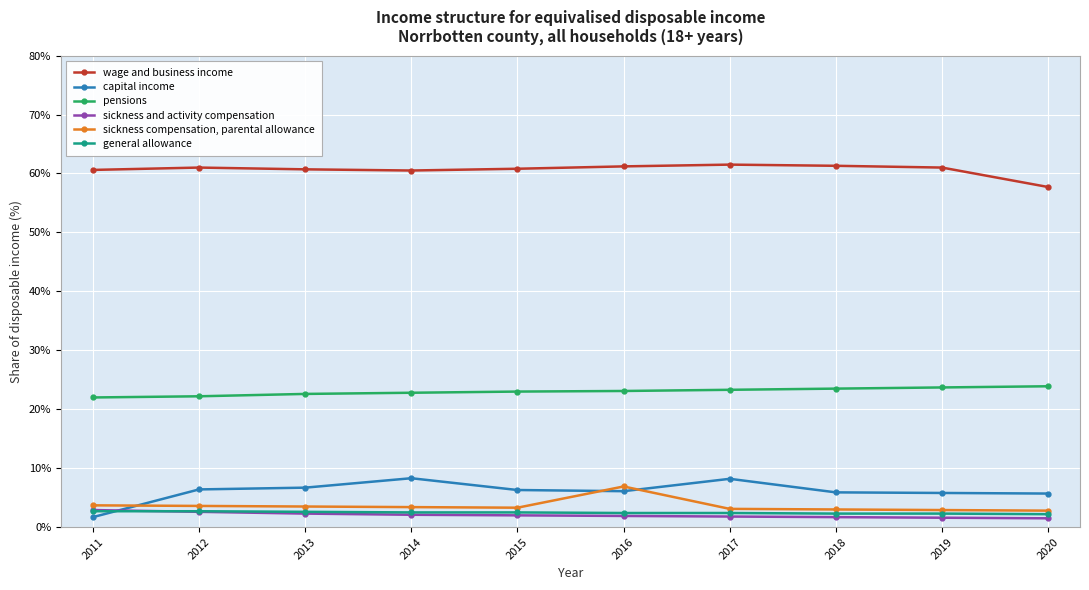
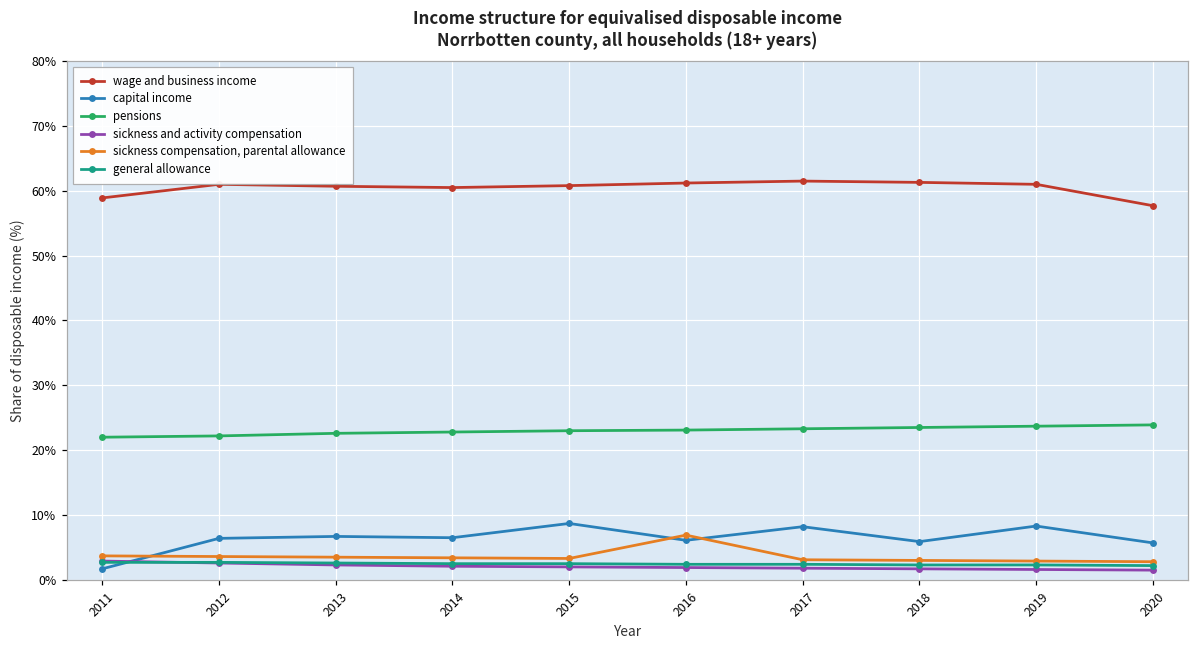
  {
    "wage and business income": {
-     "2011": "61%",
+     "2011": "59%",
      "2012": "61%",
      "2013": "61%",
      "2014": "61%",
      "2015": "61%",
      "2016": "61%",
      "2017": "62%",
      "2018": "61%",
      "2019": "61%",
      "2020": "58%"
    },
    "capital income": {
      "2011": "2%",
      "2012": "6%",
      "2013": "7%",
-     "2014": "8%",
-     "2015": "6%",
+     "2014": "7%",
+     "2015": "9%",
      "2016": "6%",
      "2017": "8%",
      "2018": "6%",
-     "2019": "6%",
+     "2019": "8%",
      "2020": "6%"
    },
    "sickness and activity compensation": {
      "2015": "2%",
      "2016": "2%",
      "2017": "2%",
      "2018": "2%",
      "2019": "2%",
      "2020": "2%"
    },
    "sickness compensation, parental allowance": {
      "2011": "4%",
      "2012": "4%",
      "2013": "4%",
      "2014": "3%",
      "2015": "3%",
      "2016": "7%",
      "2017": "3%",
      "2018": "3%",
      "2019": "3%",
      "2020": "3%"
    }
  }
